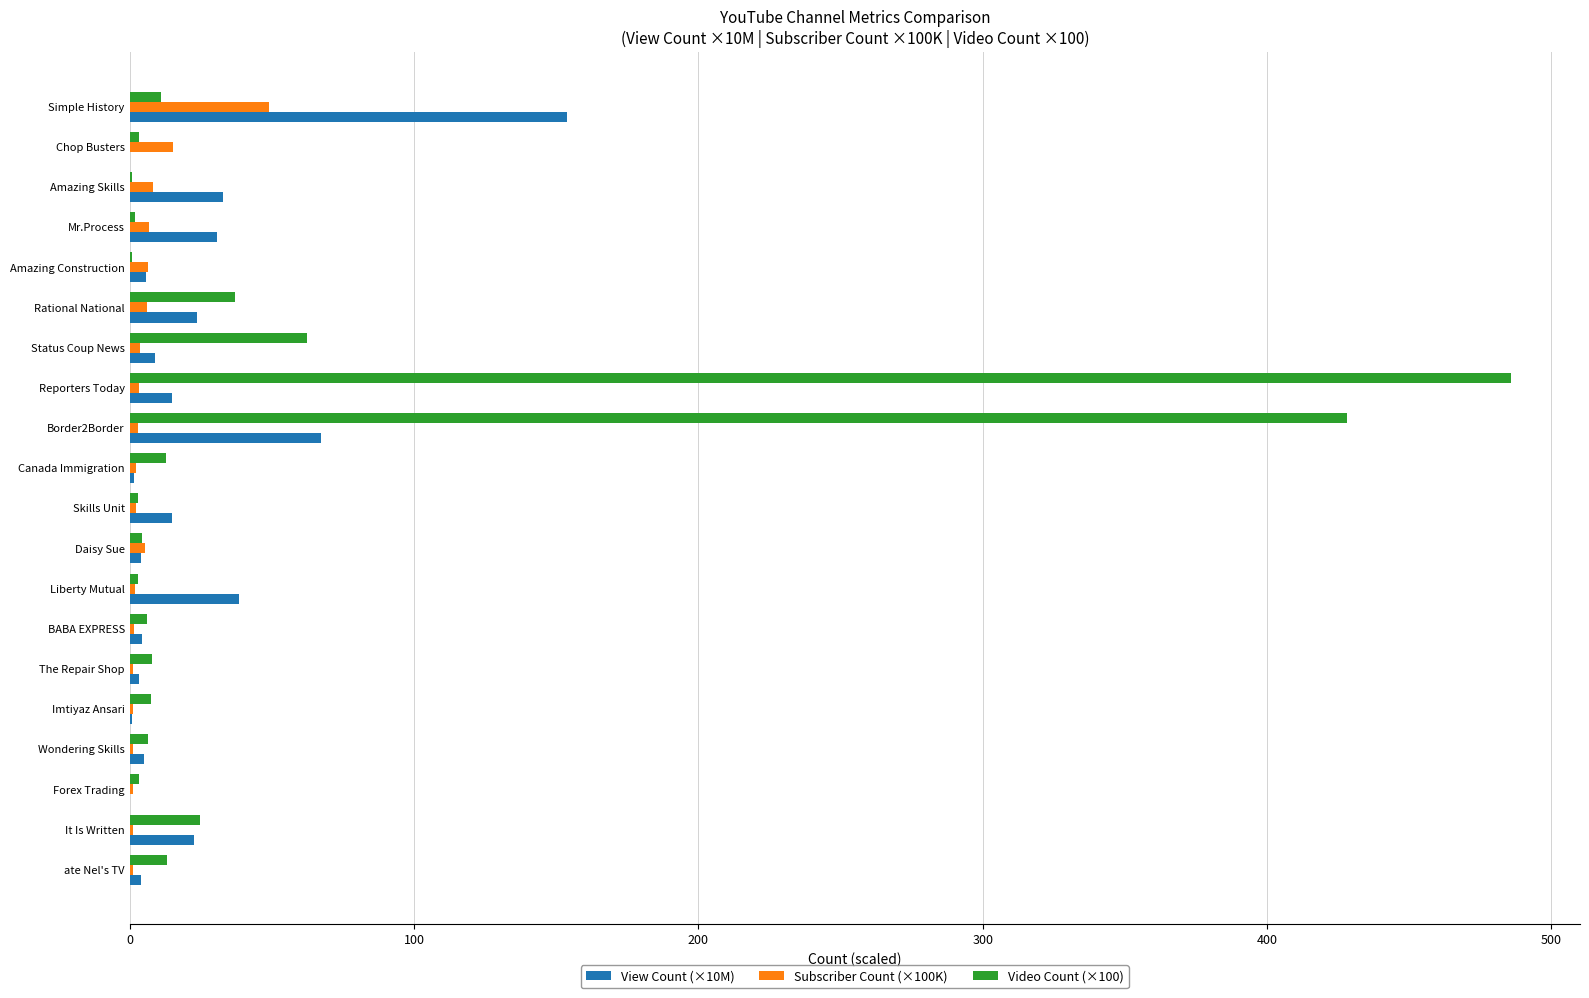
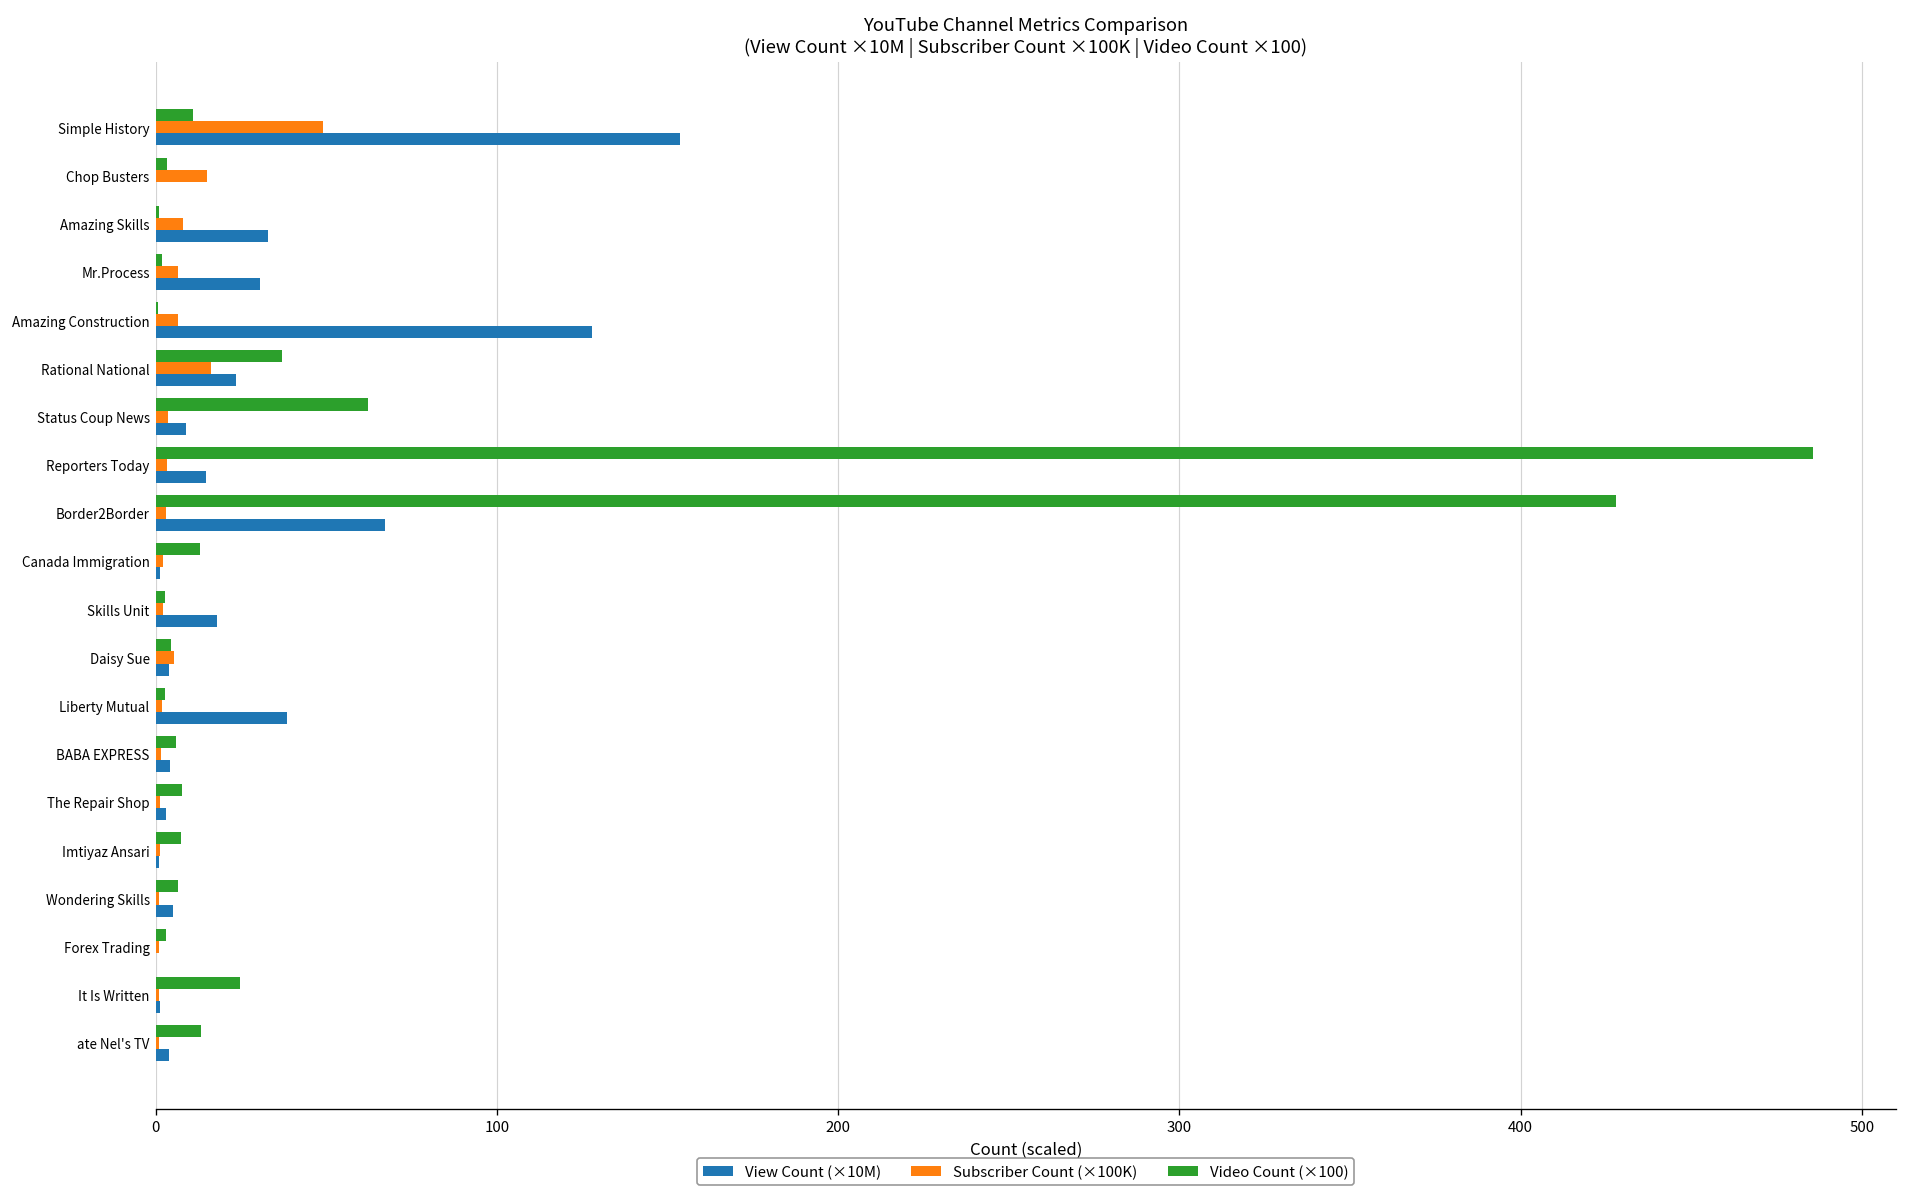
  {
    "View Count (×10M)": {
      "Simple History": 154,
      "Amazing Skills": 33,
      "Mr.Process": 31,
-     "Amazing Construction": 6,
+     "Amazing Construction": 128,
      "Rational National": 24,
      "Status Coup News": 9,
      "Reporters Today": 15,
      "Border2Border": 67,
      "Canada Immigration": 1,
-     "Skills Unit": 15,
+     "Skills Unit": 18,
      "Daisy Sue": 4,
      "Liberty Mutual": 38,
      "BABA EXPRESS": 4,
      "The Repair Shop": 3,
      "Imtiyaz Ansari": 1,
      "Wondering Skills": 5,
-     "It Is Written": 23,
+     "It Is Written": 1,
      "ate Nel's TV": 4
    },
    "Subscriber Count (×100K)": {
      "Simple History": 49,
      "Chop Busters": 15,
      "Amazing Skills": 8,
      "Mr.Process": 7,
      "Amazing Construction": 6,
-     "Rational National": 6,
+     "Rational National": 16,
      "Status Coup News": 4,
      "Reporters Today": 3,
      "Border2Border": 3,
      "Canada Immigration": 2,
      "Skills Unit": 2,
      "Daisy Sue": 5,
      "Liberty Mutual": 2,
      "BABA EXPRESS": 2,
      "The Repair Shop": 1,
      "Imtiyaz Ansari": 1,
      "Wondering Skills": 1,
      "Forex Trading": 1,
      "It Is Written": 1,
      "ate Nel's TV": 1
    },
    "Video Count (×100)": {
      "Simple History": 11,
      "Chop Busters": 3,
      "Amazing Skills": 1,
      "Mr.Process": 2,
      "Rational National": 37,
      "Status Coup News": 62,
      "Reporters Today": 486,
      "Border2Border": 428,
      "Canada Immigration": 13,
      "Skills Unit": 3,
      "Daisy Sue": 4,
      "Liberty Mutual": 3,
      "BABA EXPRESS": 6,
      "The Repair Shop": 8,
      "Imtiyaz Ansari": 8,
      "Wondering Skills": 6,
      "Forex Trading": 3,
      "It Is Written": 25,
      "ate Nel's TV": 13
    }
  }
